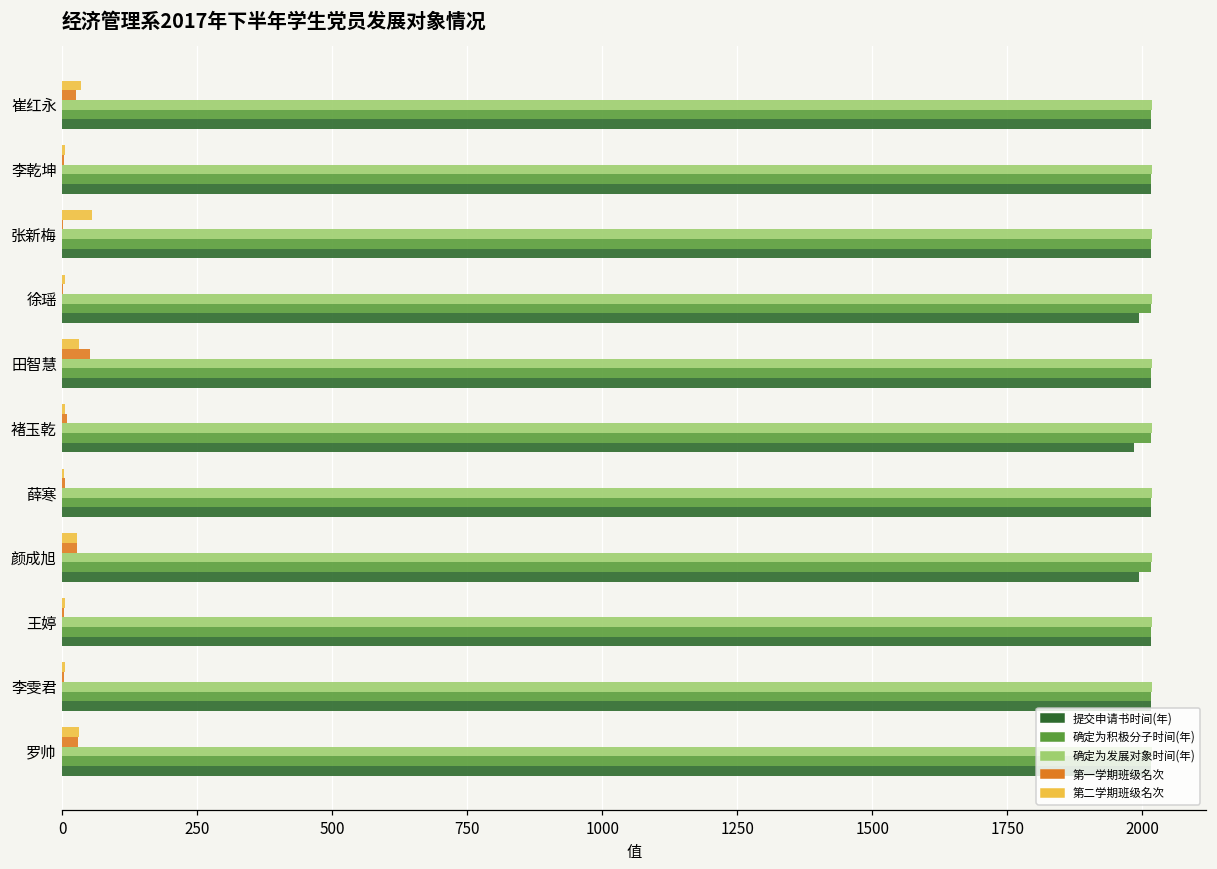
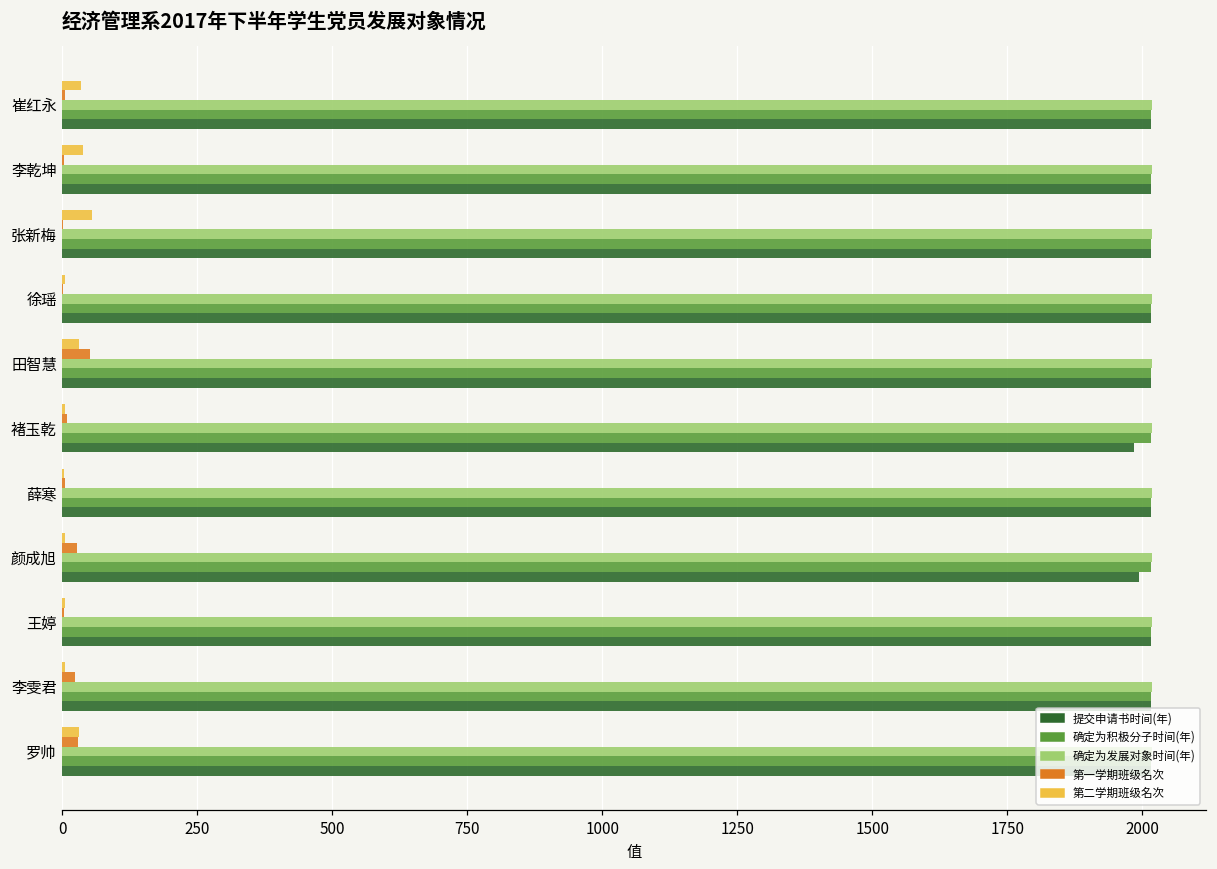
  {
    "提交申请书时间(年)": {
      "崔红永": 2020,
      "李乾坤": 2020,
      "张新梅": 2020,
-     "徐瑶": 1990,
+     "徐瑶": 2020,
      "田智慧": 2020,
      "褚玉乾": 1980,
      "薛寒": 2020,
      "颜成旭": 1990,
      "王婷": 2020,
      "李雯君": 2020
    },
    "确定为积极分子时间(年)": {
      "崔红永": 2020,
      "李乾坤": 2020,
      "张新梅": 2020,
      "徐瑶": 2020,
      "田智慧": 2020,
      "褚玉乾": 2020,
      "薛寒": 2020,
      "颜成旭": 2020,
      "王婷": 2020,
      "李雯君": 2020
    },
    "确定为发展对象时间(年)": {
      "崔红永": 2020,
      "李乾坤": 2020,
      "张新梅": 2020,
      "徐瑶": 2020,
      "田智慧": 2020,
      "褚玉乾": 2020,
      "薛寒": 2020,
      "颜成旭": 2020,
      "王婷": 2020,
      "李雯君": 2020
    },
    "第一学期班级名次": {
-     "崔红永": 30,
+     "崔红永": 10,
      "田智慧": 50,
      "褚玉乾": 10,
      "薛寒": 10,
      "颜成旭": 30,
-     "李雯君": 0,
+     "李雯君": 20,
      "罗帅": 30
    },
    "第二学期班级名次": {
      "崔红永": 40,
-     "李乾坤": 10,
+     "李乾坤": 40,
      "张新梅": 60,
      "徐瑶": 10,
      "田智慧": 30,
      "褚玉乾": 10,
-     "颜成旭": 30,
+     "颜成旭": 10,
      "李雯君": 10,
      "罗帅": 30
    }
  }
